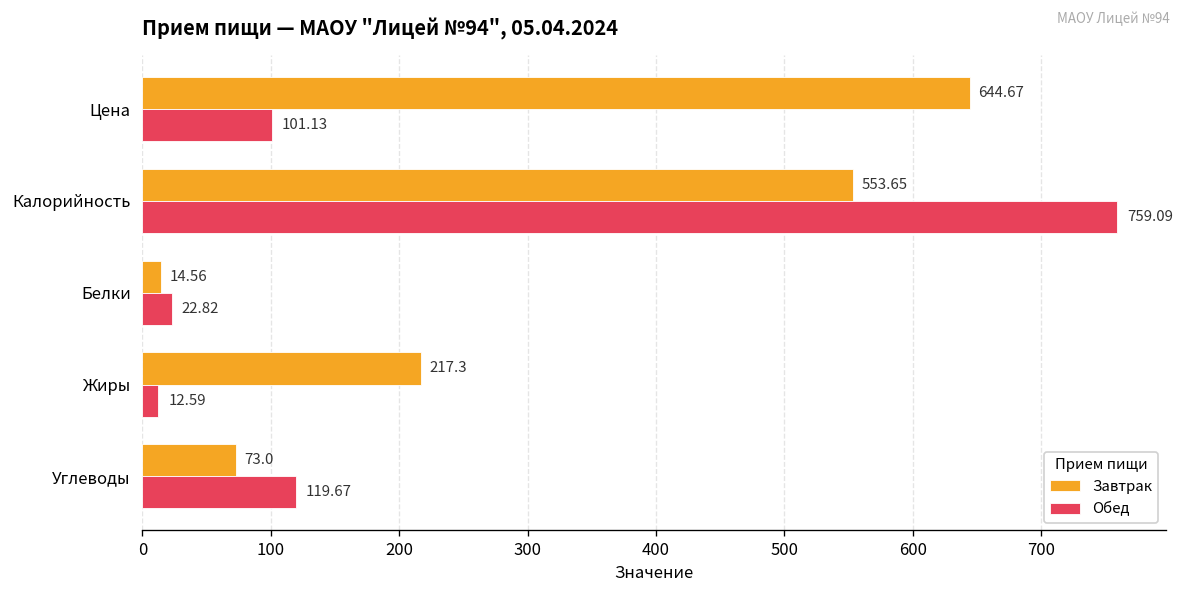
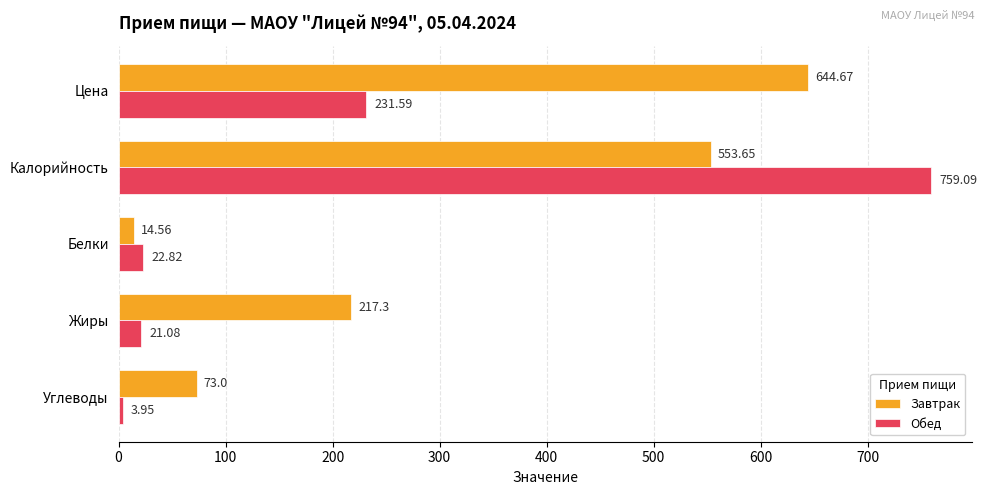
  {
    "Завтрак": {
      "Цена": 644.67,
      "Калорийность": 553.65,
      "Белки": 14.56,
      "Жиры": 217.3,
      "Углеводы": 73.0
    },
    "Обед": {
-     "Цена": 101.13,
+     "Цена": 231.59,
      "Калорийность": 759.09,
      "Белки": 22.82,
-     "Жиры": 12.59,
-     "Углеводы": 119.67
+     "Жиры": 21.08,
+     "Углеводы": 3.95
    }
  }
